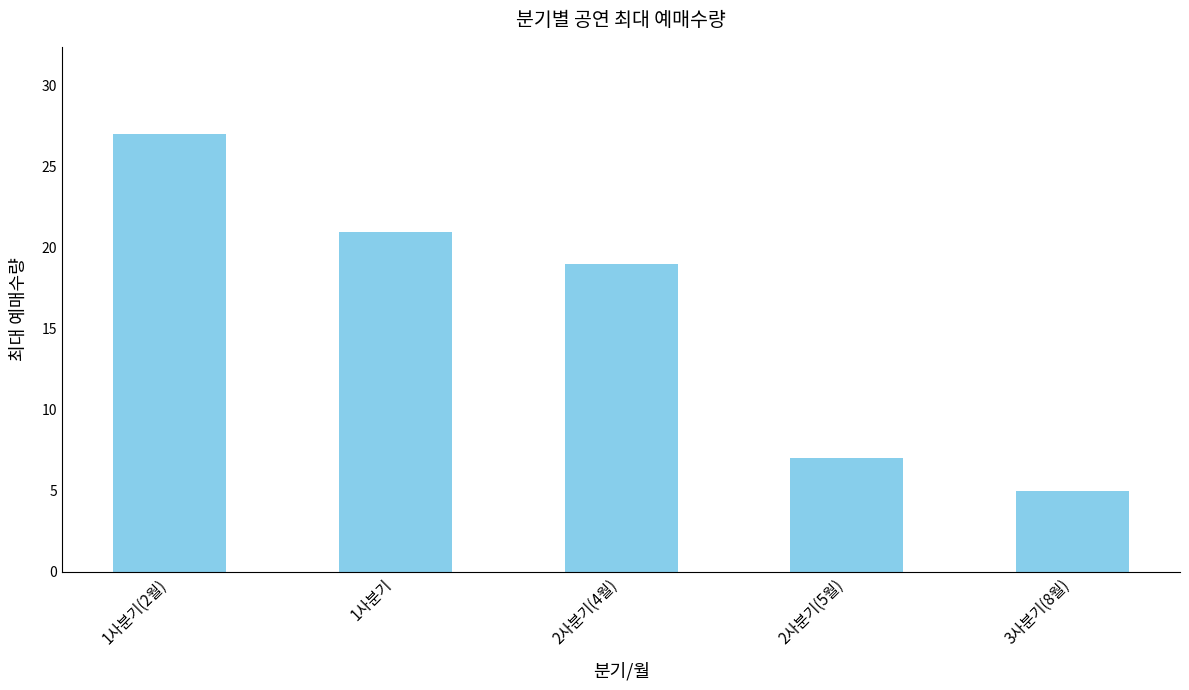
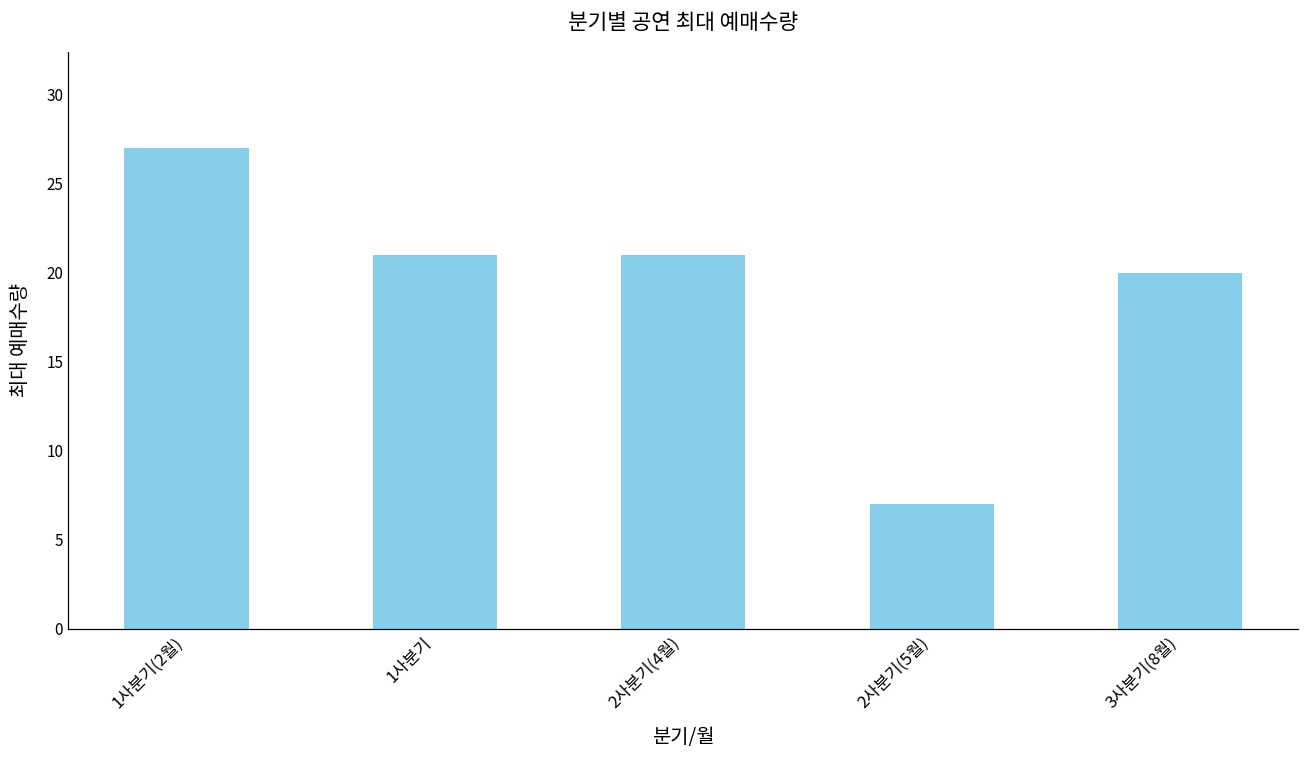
  {
    "1사분기(2월)": 27,
    "1사분기": 21,
-   "2사분기(4월)": 19,
+   "2사분기(4월)": 21,
    "2사분기(5월)": 7,
-   "3사분기(8월)": 5
+   "3사분기(8월)": 20
  }
